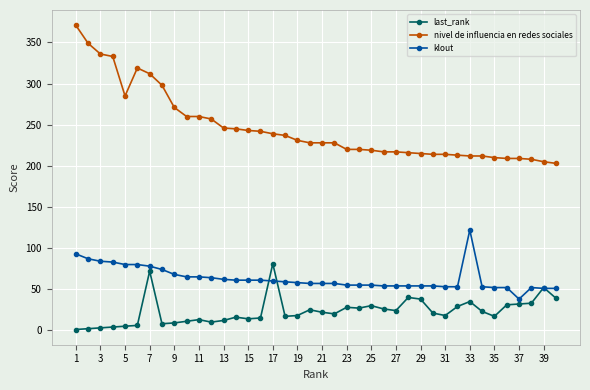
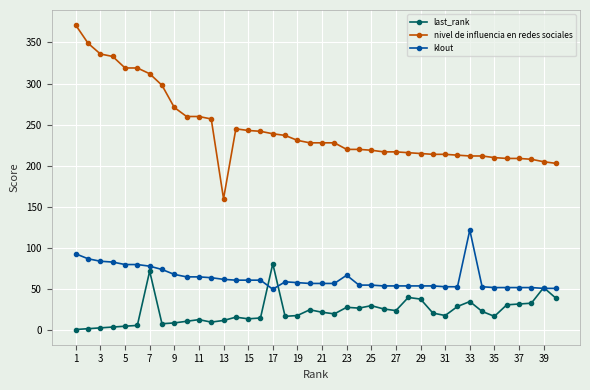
  {
    "last_rank": {
      "1": 0,
      "3": 0,
      "5": 10,
      "7": 70,
      "9": 10,
      "11": 10,
      "13": 10,
      "15": 10,
      "17": 80,
      "19": 20,
      "21": 20,
      "23": 30,
      "25": 30,
      "27": 20,
      "29": 40,
      "31": 20,
      "33": 40,
      "35": 20,
      "37": 30
    },
    "nivel de influencia en redes sociales": {
      "1": 370,
      "3": 340,
-     "5": 290,
+     "5": 320,
      "7": 310,
      "9": 270,
      "11": 260,
-     "13": 250,
+     "13": 160,
      "15": 240,
      "17": 240,
      "19": 230,
      "21": 230,
      "23": 220,
      "25": 220,
      "27": 220,
      "29": 220,
      "31": 210,
      "33": 210,
      "35": 210,
      "37": 210,
      "39": 210
    },
    "klout": {
      "1": 90,
      "3": 80,
      "5": 80,
      "7": 80,
      "9": 70,
      "11": 70,
      "13": 60,
      "15": 60,
-     "17": 60,
+     "17": 50,
      "19": 60,
      "21": 60,
-     "23": 60,
+     "23": 70,
      "25": 60,
      "27": 50,
      "29": 50,
      "31": 50,
      "33": 120,
      "35": 50,
-     "37": 40
+     "37": 50
    }
  }
